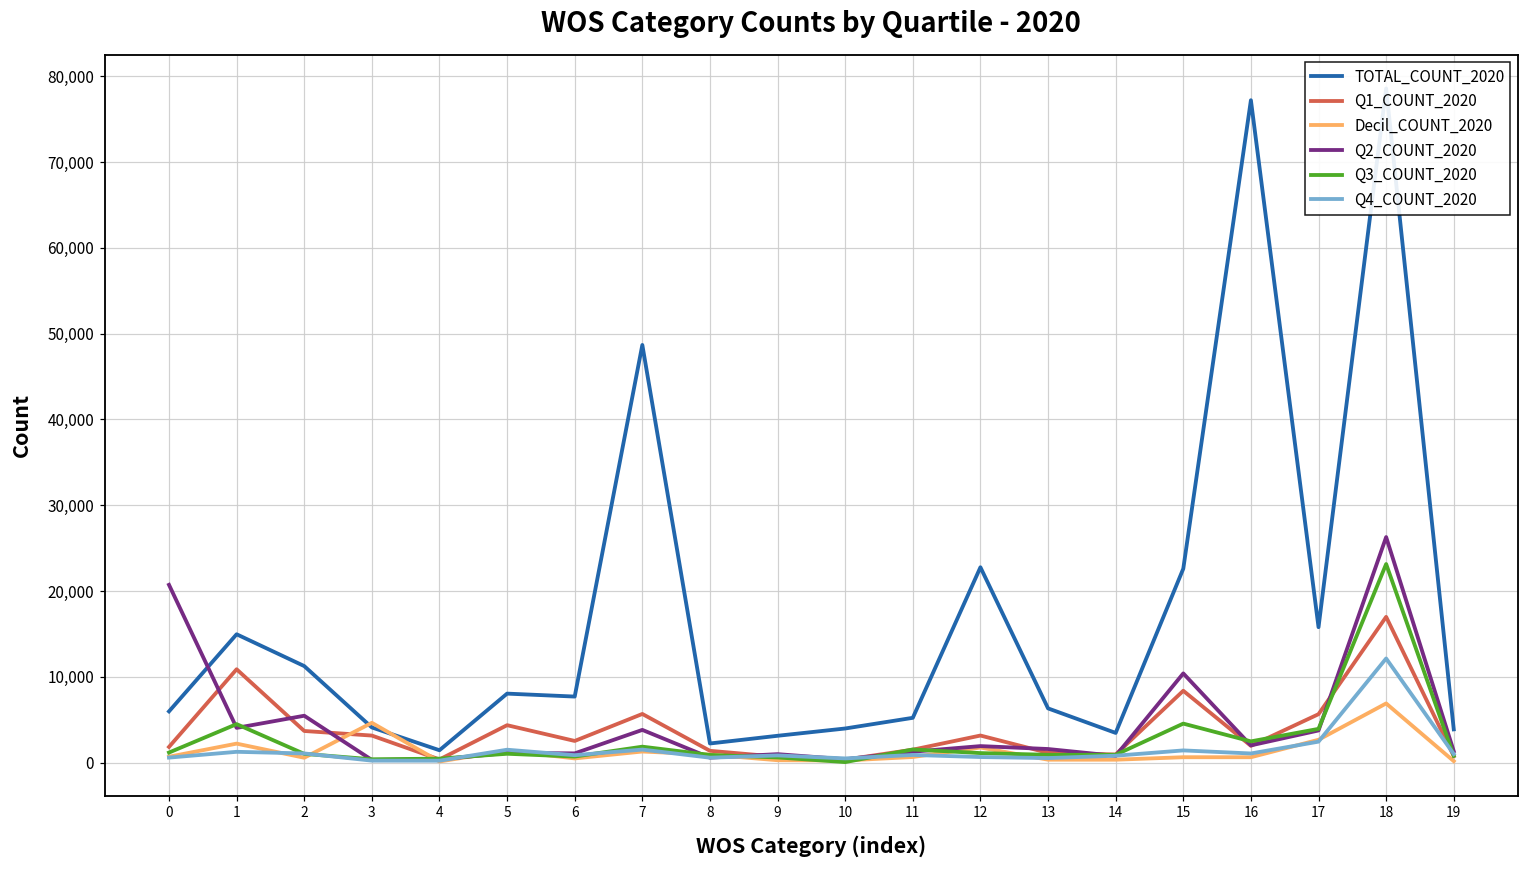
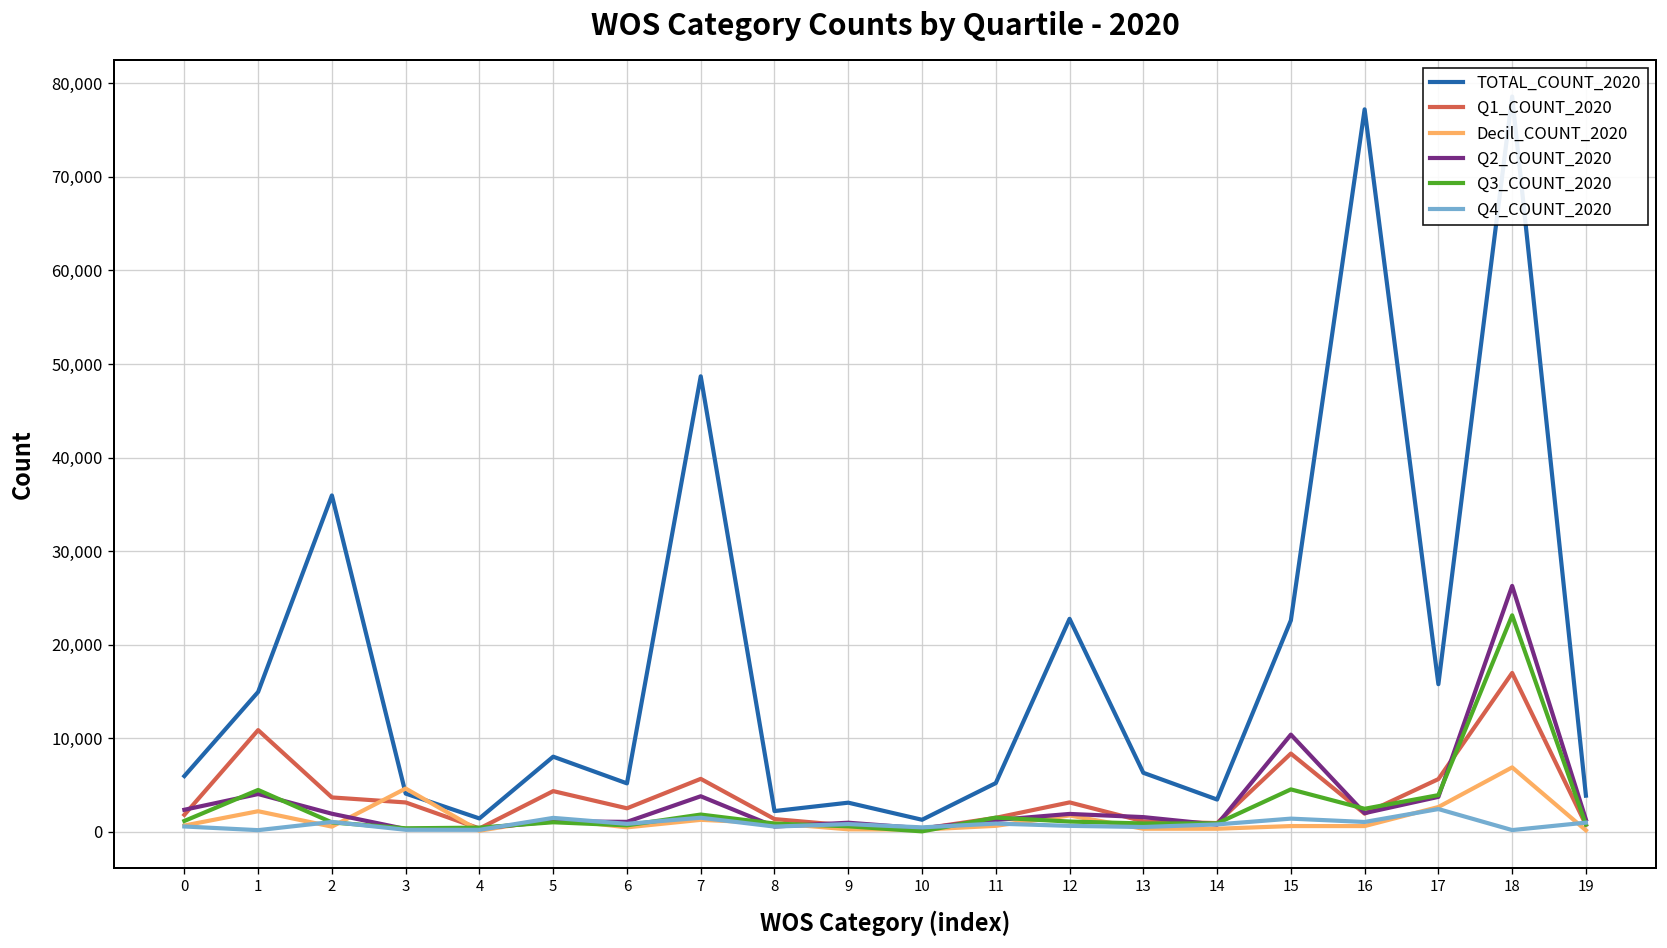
  {
    "TOTAL_COUNT_2020": {
      "0": "6,000",
      "1": "15,000",
-     "2": "11,000",
+     "2": "36,000",
      "3": "4,000",
      "4": "1,000",
      "5": "8,000",
-     "6": "8,000",
+     "6": "5,000",
      "7": "49,000",
      "8": "2,000",
      "9": "3,000",
-     "10": "4,000",
+     "10": "1,000",
      "11": "5,000",
      "12": "23,000",
      "13": "6,000",
      "14": "3,000",
      "15": "23,000",
      "16": "77,000",
      "17": "16,000",
      "19": "4,000"
    },
    "Q1_COUNT_2020": {
      "0": "2,000",
      "1": "11,000",
      "2": "4,000",
      "3": "3,000",
      "5": "4,000",
      "6": "3,000",
      "7": "6,000",
      "8": "1,000",
      "12": "3,000",
      "15": "8,000",
      "17": "6,000",
      "18": "17,000"
    },
    "Decil_COUNT_2020": {
      "1": "2,000",
      "2": "1,000",
      "3": "5,000",
      "14": "0",
      "15": "1,000",
      "16": "1,000",
      "18": "7,000",
      "19": "0"
    },
    "Q2_COUNT_2020": {
-     "0": "21,000",
+     "0": "2,000",
      "1": "4,000",
-     "2": "5,000",
+     "2": "2,000",
      "7": "4,000",
      "13": "2,000",
      "15": "10,000",
      "18": "26,000"
    },
    "Q3_COUNT_2020": {
      "0": "1,000",
      "1": "4,000",
      "7": "2,000",
      "12": "1,000",
      "15": "5,000",
      "16": "2,000",
      "18": "23,000"
    },
    "Q4_COUNT_2020": {
-     "1": "1,000",
+     "1": "0",
      "12": "1,000",
      "15": "1,000",
      "16": "1,000",
-     "18": "12,000"
+     "18": "0"
    }
  }
